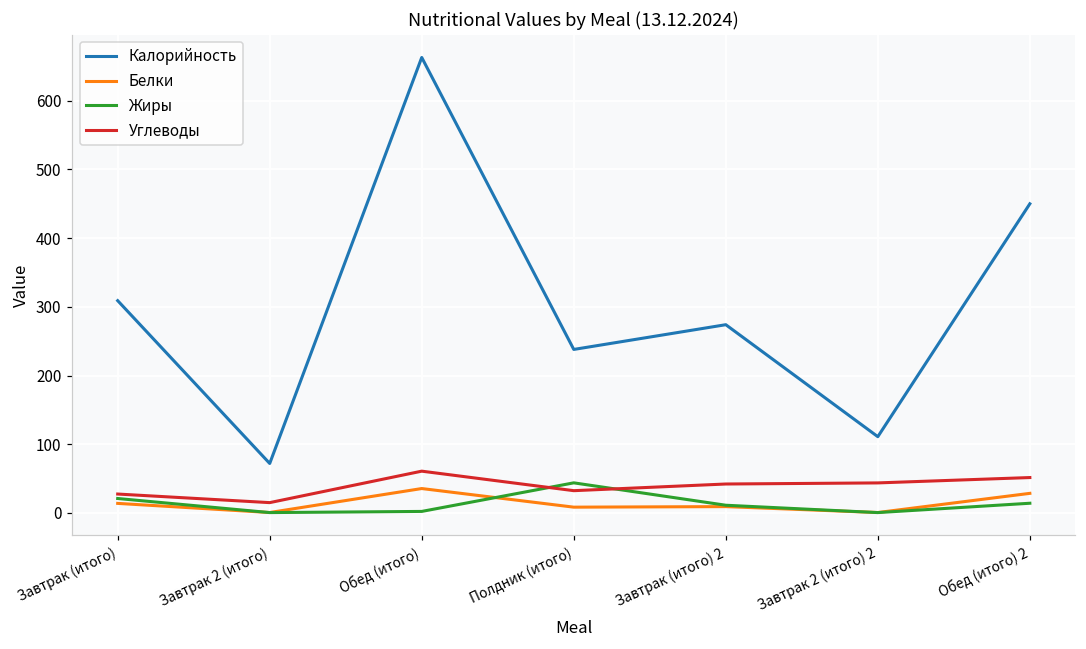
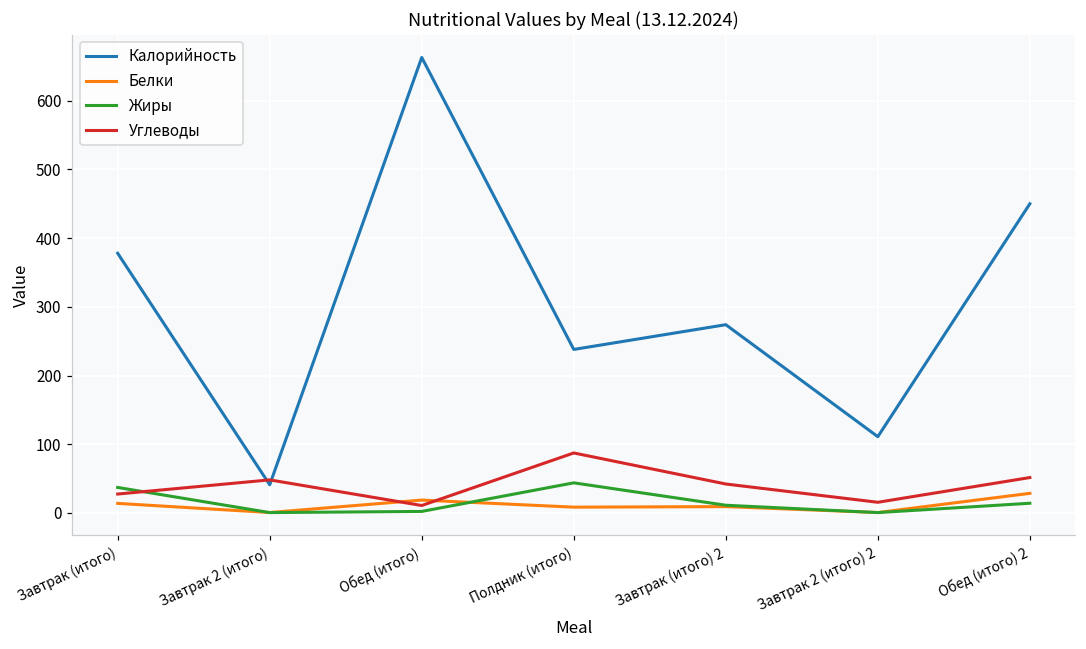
  {
    "Калорийность": {
-     "Завтрак (итого)": 310,
-     "Завтрак 2 (итого)": 70,
+     "Завтрак (итого)": 380,
+     "Завтрак 2 (итого)": 40,
      "Обед (итого)": 660,
      "Полдник (итого)": 240,
      "Завтрак (итого) 2": 270,
      "Завтрак 2 (итого) 2": 110,
      "Обед (итого) 2": 450
    },
    "Белки": {
      "Завтрак (итого)": 10,
-     "Обед (итого)": 40,
+     "Обед (итого)": 20,
      "Полдник (итого)": 10,
      "Обед (итого) 2": 30
    },
    "Жиры": {
-     "Завтрак (итого)": 20,
+     "Завтрак (итого)": 40,
      "Обед (итого)": 0,
      "Полдник (итого)": 40,
      "Обед (итого) 2": 10
    },
    "Углеводы": {
      "Завтрак (итого)": 30,
-     "Завтрак 2 (итого)": 20,
-     "Обед (итого)": 60,
-     "Полдник (итого)": 30,
+     "Завтрак 2 (итого)": 50,
+     "Обед (итого)": 10,
+     "Полдник (итого)": 90,
      "Завтрак (итого) 2": 40,
-     "Завтрак 2 (итого) 2": 40,
+     "Завтрак 2 (итого) 2": 20,
      "Обед (итого) 2": 50
    }
  }
